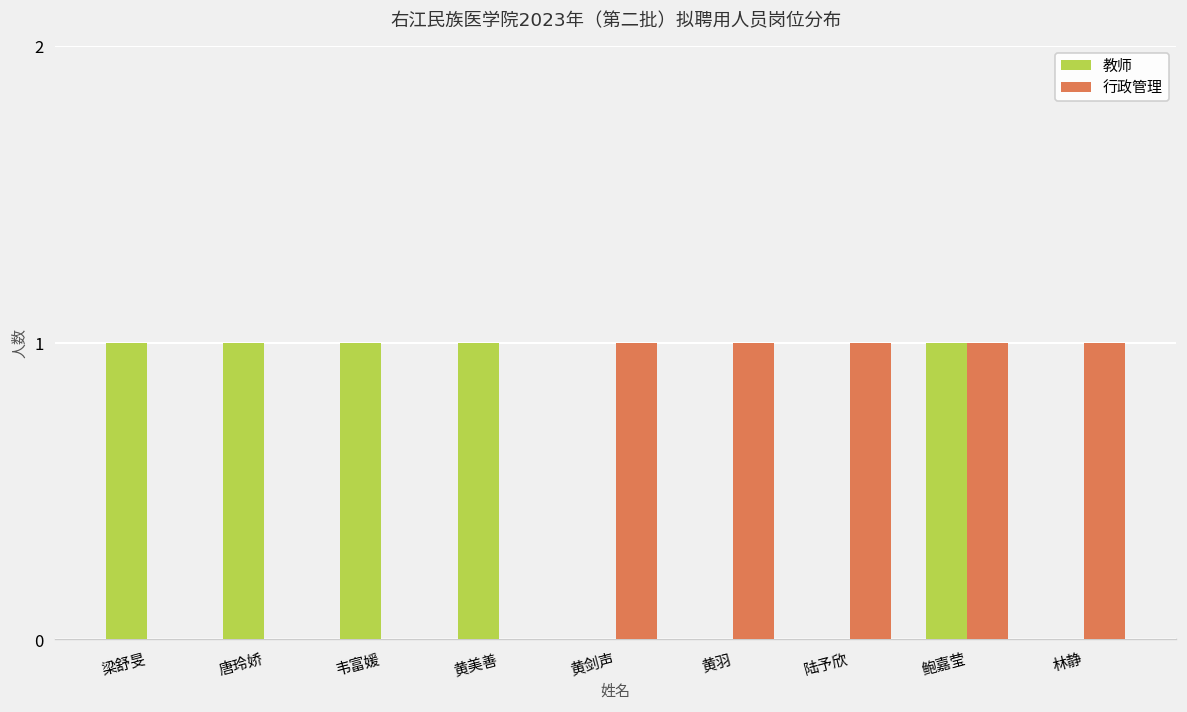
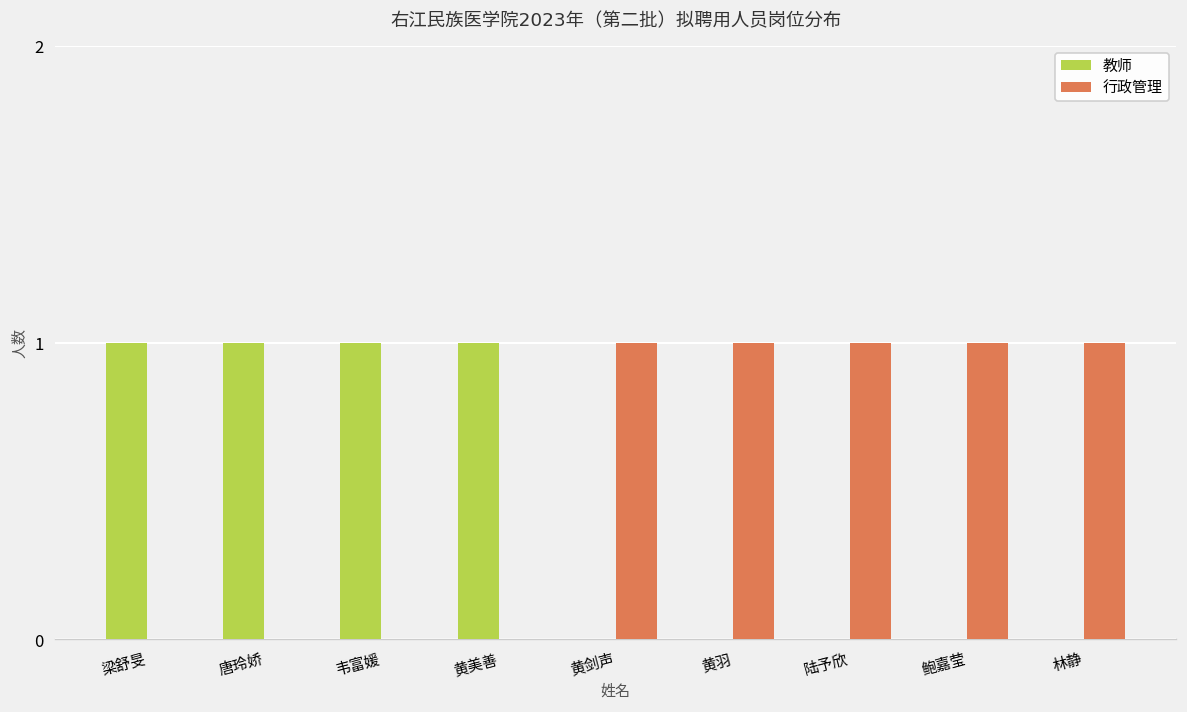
  {
    "教师": {
      "梁舒旻": 1,
      "唐玲娇": 1,
      "韦富媛": 1,
      "黄美善": 1,
      "黄剑声": 0,
      "黄羽": 0,
      "陆予欣": 0,
-     "鲍嘉莹": 1,
+     "鲍嘉莹": 0,
      "林静": 0
    },
    "行政管理": {
      "梁舒旻": 0,
      "唐玲娇": 0,
      "韦富媛": 0,
      "黄美善": 0,
      "黄剑声": 1,
      "黄羽": 1,
      "陆予欣": 1,
      "鲍嘉莹": 1,
      "林静": 1
    }
  }
